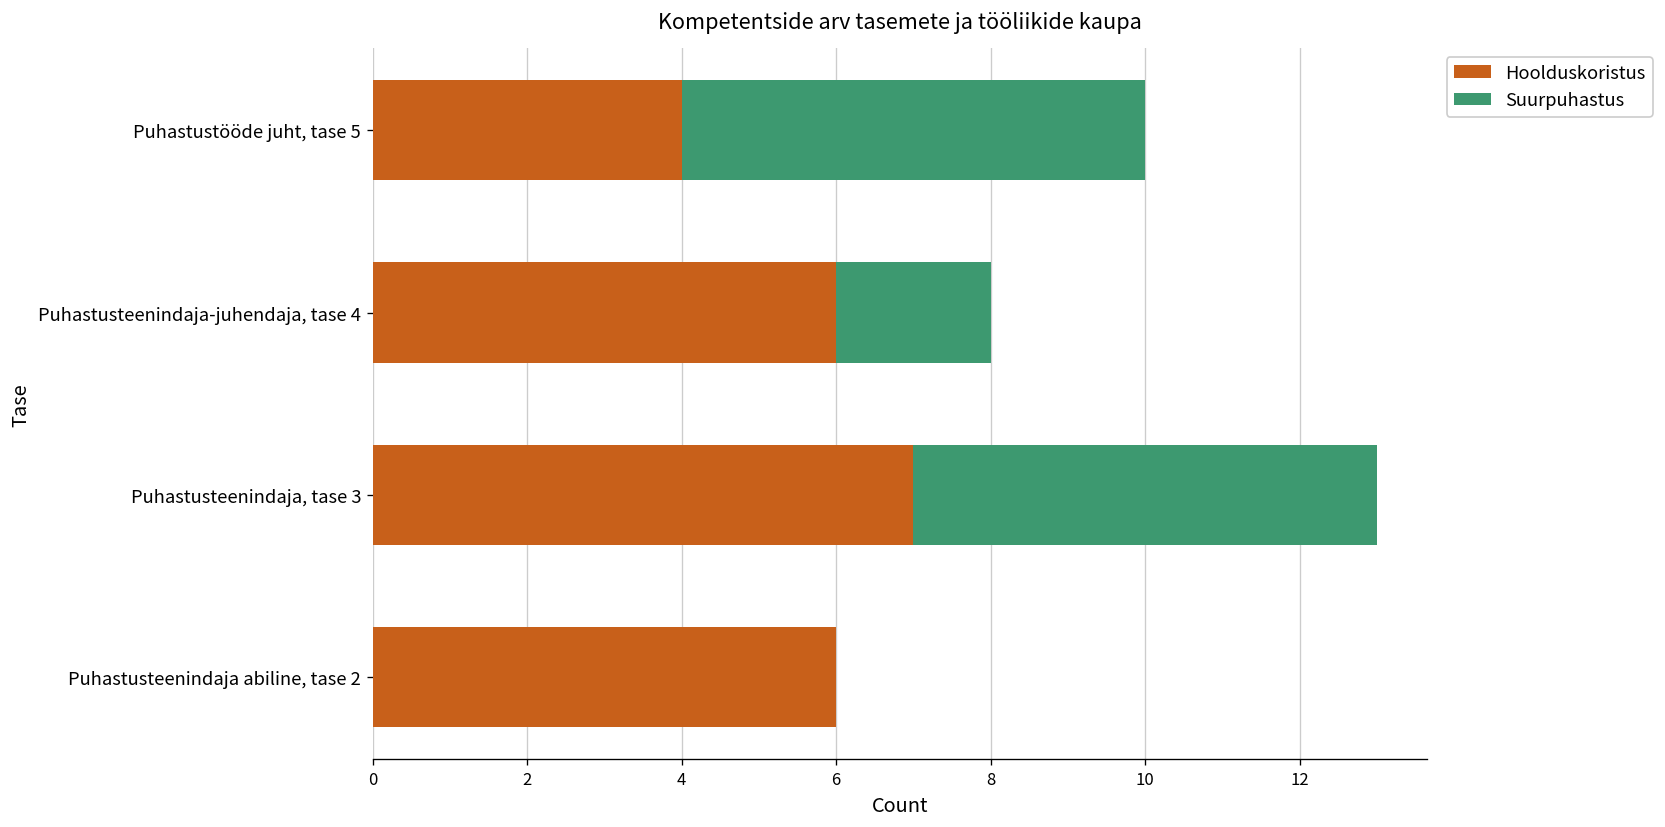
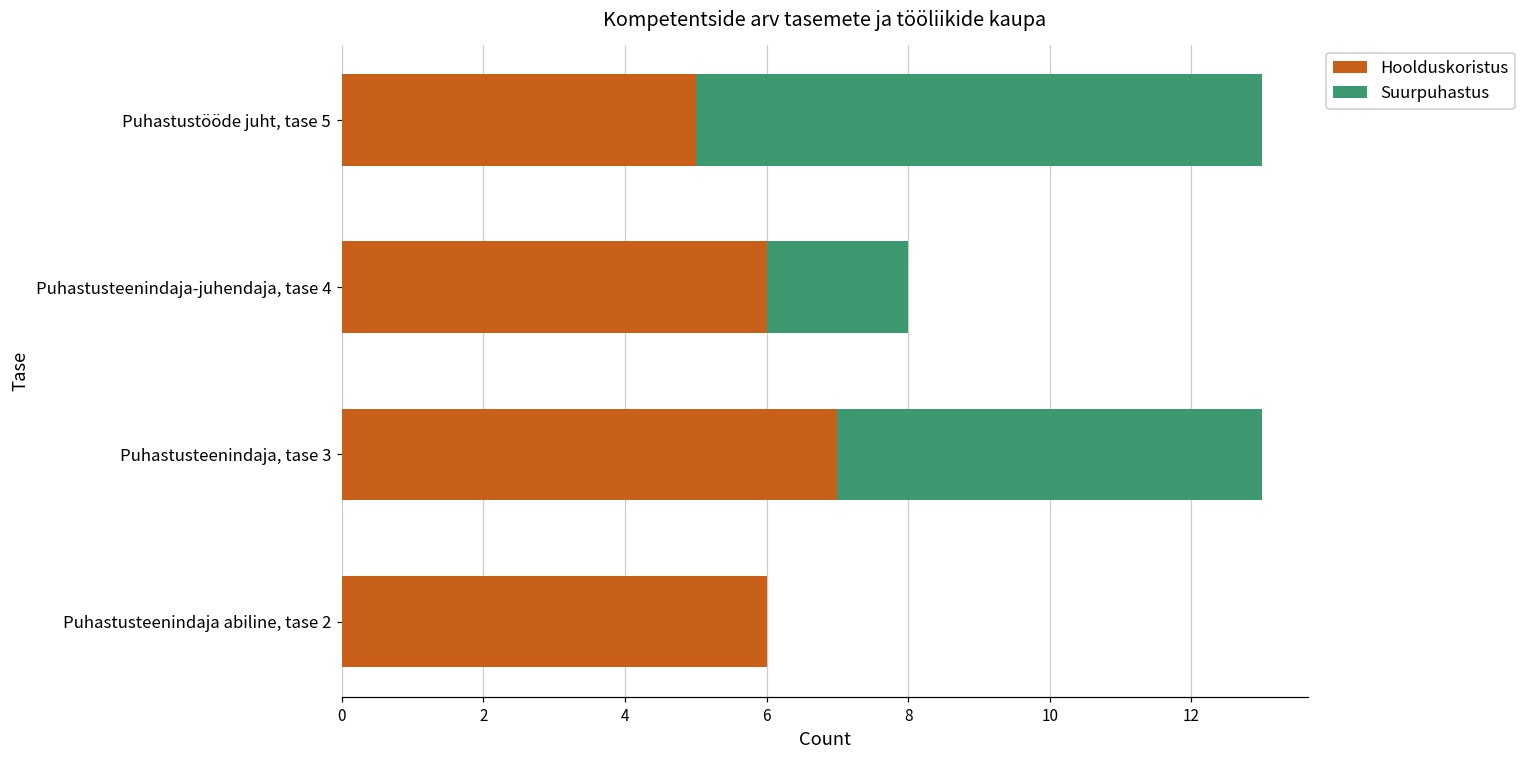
  {
    "Hoolduskoristus": {
-     "Puhastustööde juht, tase 5": 4,
+     "Puhastustööde juht, tase 5": 5,
      "Puhastusteenindaja-juhendaja, tase 4": 6,
      "Puhastusteenindaja, tase 3": 7,
      "Puhastusteenindaja abiline, tase 2": 6
    },
    "Suurpuhastus": {
-     "Puhastustööde juht, tase 5": 6,
+     "Puhastustööde juht, tase 5": 8,
      "Puhastusteenindaja-juhendaja, tase 4": 2,
      "Puhastusteenindaja, tase 3": 6,
      "Puhastusteenindaja abiline, tase 2": 0
    }
  }
